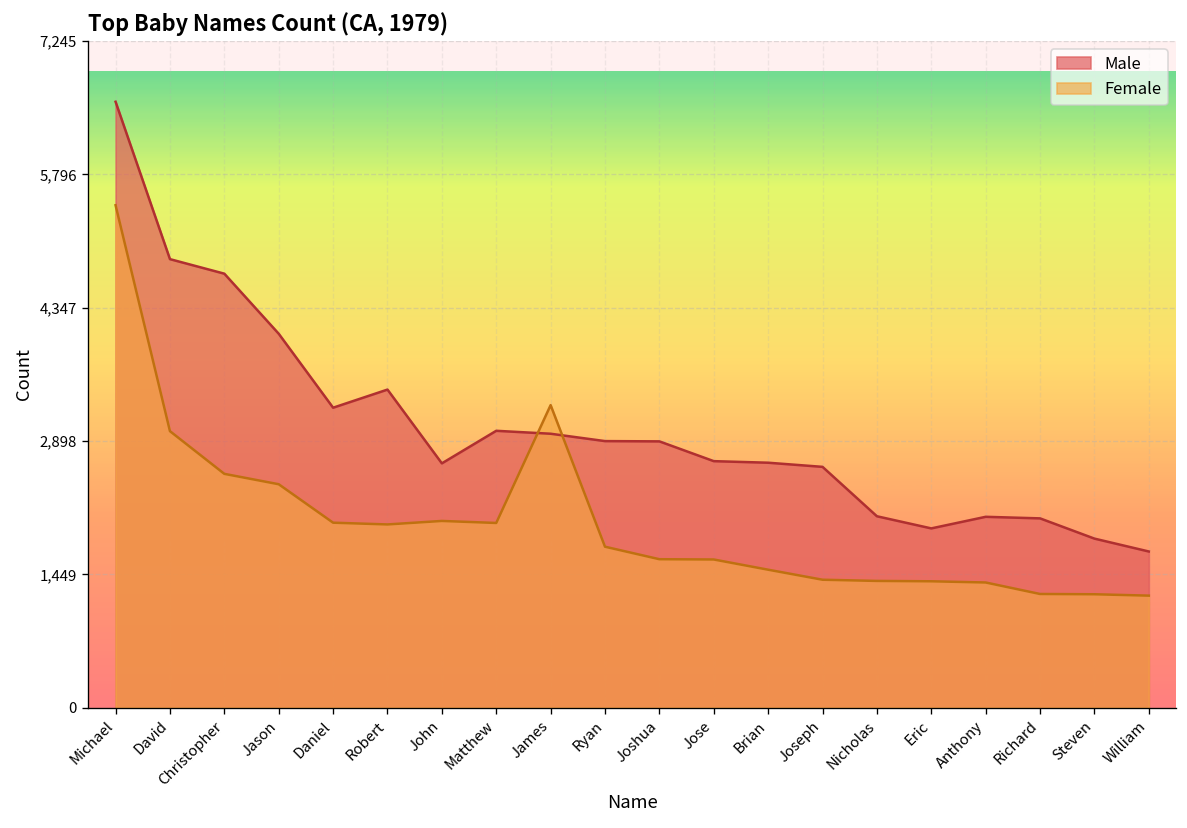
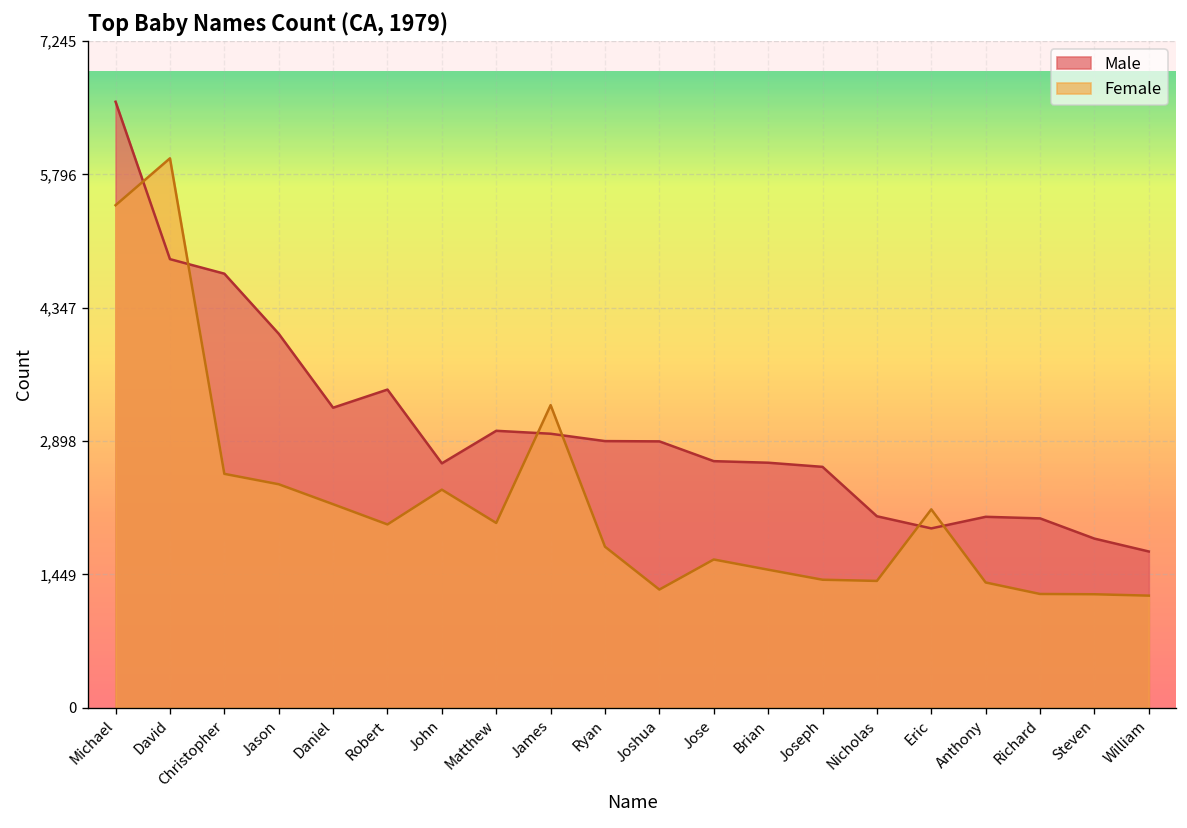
  {
    "Male": {
      "Michael": "6,600",
      "David": "4,900",
      "Christopher": "4,700",
      "Jason": "4,100",
      "Daniel": "3,300",
      "Robert": "3,500",
      "John": "2,700",
      "Matthew": "3,000",
      "James": "3,000",
      "Ryan": "2,900",
      "Joshua": "2,900",
      "Jose": "2,700",
      "Brian": "2,700",
      "Joseph": "2,600",
      "Nicholas": "2,100",
      "Eric": "1,900",
      "Anthony": "2,100",
      "Richard": "2,100",
      "Steven": "1,800",
      "William": "1,700"
    },
    "Female": {
      "Michael": "5,500",
-     "David": "3,000",
+     "David": "6,000",
      "Christopher": "2,500",
      "Jason": "2,400",
-     "Daniel": "2,000",
+     "Daniel": "2,200",
      "Robert": "2,000",
-     "John": "2,000",
+     "John": "2,400",
      "Matthew": "2,000",
      "James": "3,300",
      "Ryan": "1,800",
-     "Joshua": "1,600",
+     "Joshua": "1,300",
      "Jose": "1,600",
      "Brian": "1,500",
      "Joseph": "1,400",
      "Nicholas": "1,400",
-     "Eric": "1,400",
+     "Eric": "2,200",
      "Anthony": "1,400",
      "Richard": "1,200",
      "Steven": "1,200",
      "William": "1,200"
    }
  }
